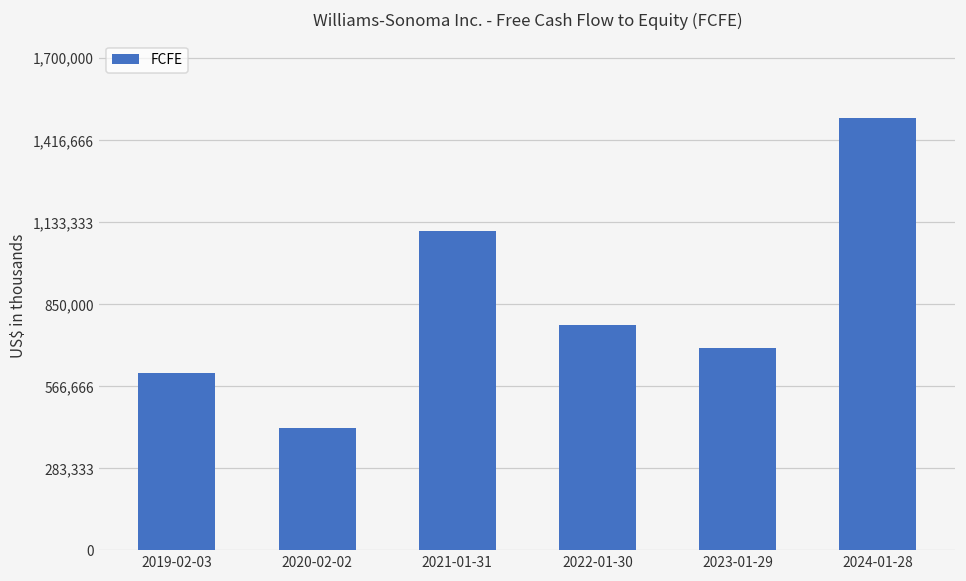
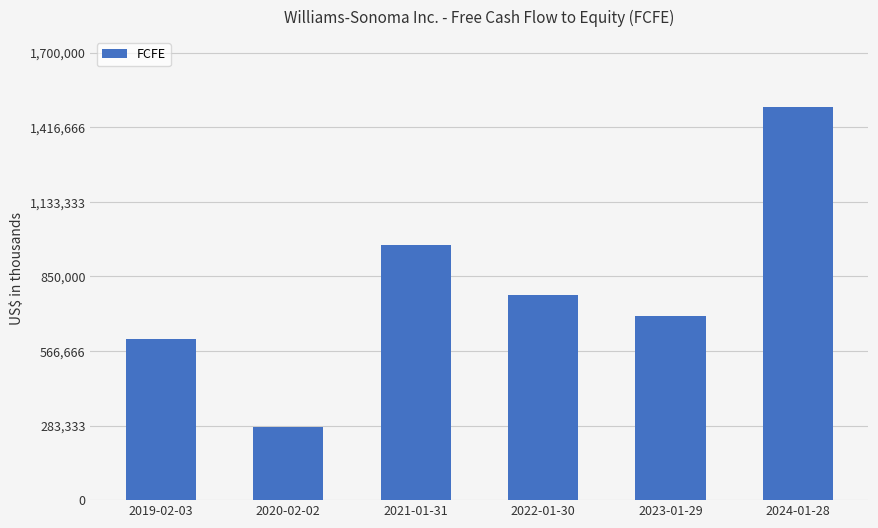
  {
    "2019-02-03": "610,000",
-   "2020-02-02": "420,000",
-   "2021-01-31": "1,100,000",
+   "2020-02-02": "280,000",
+   "2021-01-31": "970,000",
    "2022-01-30": "780,000",
    "2023-01-29": "700,000",
    "2024-01-28": "1,490,000"
  }
